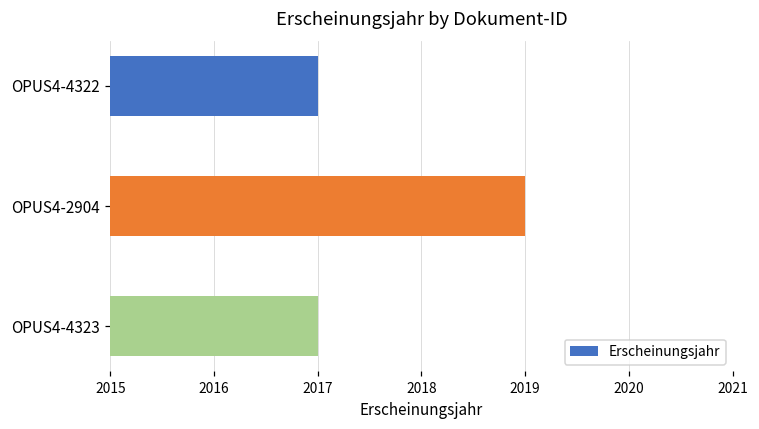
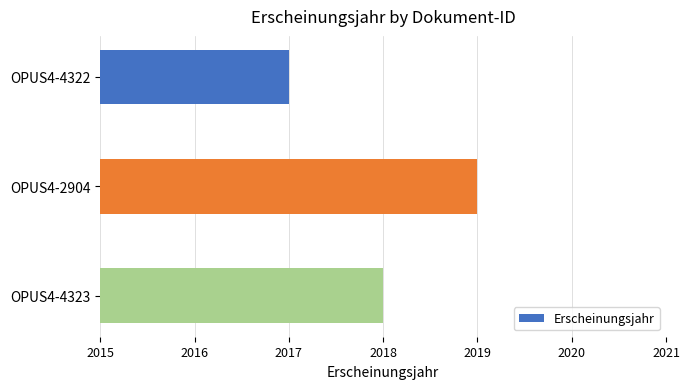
  {
    "OPUS4-4322": 2017,
    "OPUS4-2904": 2019,
-   "OPUS4-4323": 2017
+   "OPUS4-4323": 2018
  }
